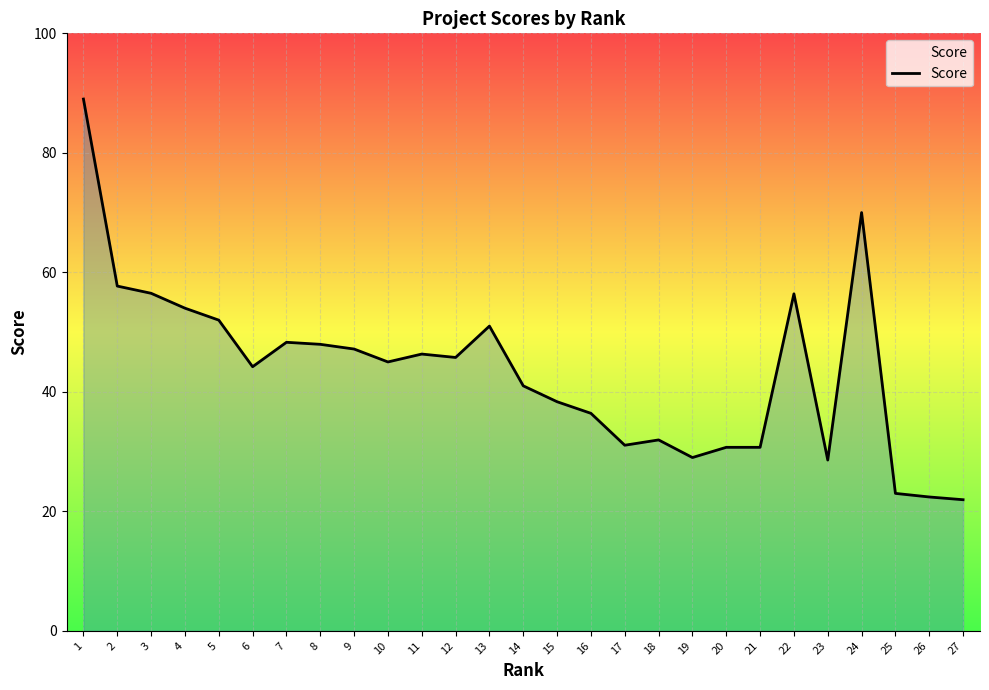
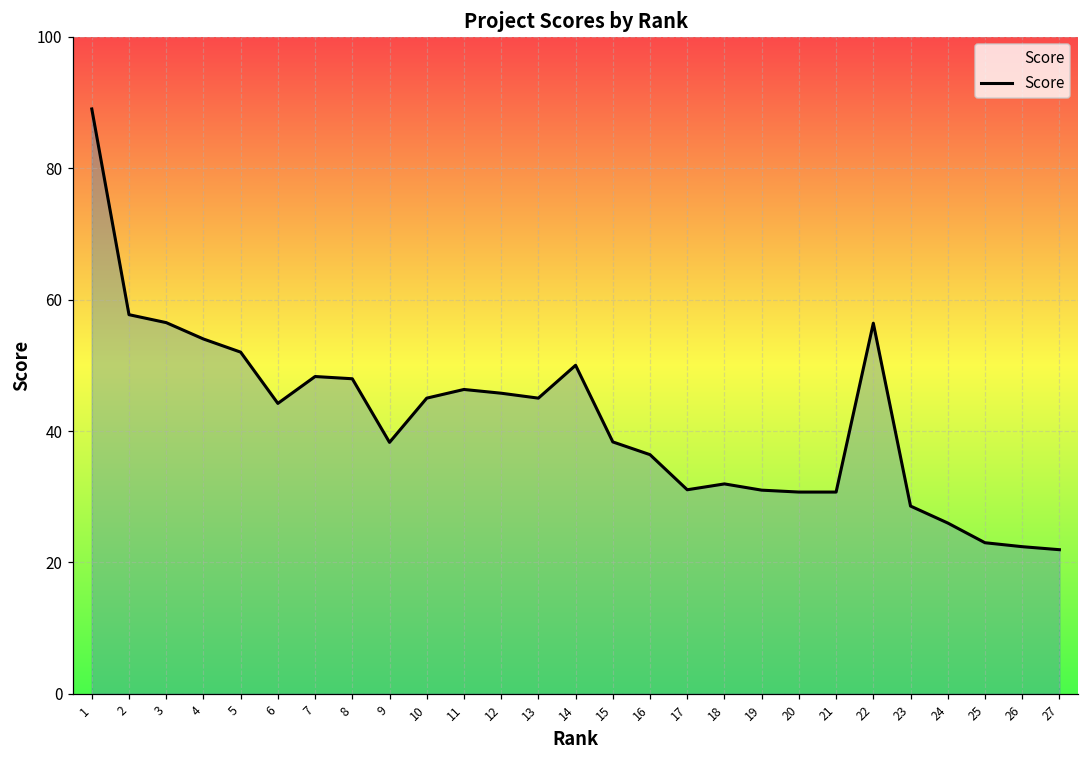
  {
    "1": 89,
    "2": 58,
    "3": 56,
    "4": 54,
    "5": 52,
    "6": 44,
    "7": 48,
    "8": 48,
-   "9": 47,
+   "9": 38,
    "10": 45,
    "11": 46,
    "12": 46,
-   "13": 51,
-   "14": 41,
+   "13": 45,
+   "14": 50,
    "15": 38,
    "16": 36,
    "17": 31,
    "18": 32,
-   "19": 29,
+   "19": 31,
    "20": 31,
    "21": 31,
    "22": 56,
    "23": 29,
-   "24": 70,
+   "24": 26,
    "25": 23,
    "26": 22,
    "27": 22
  }
